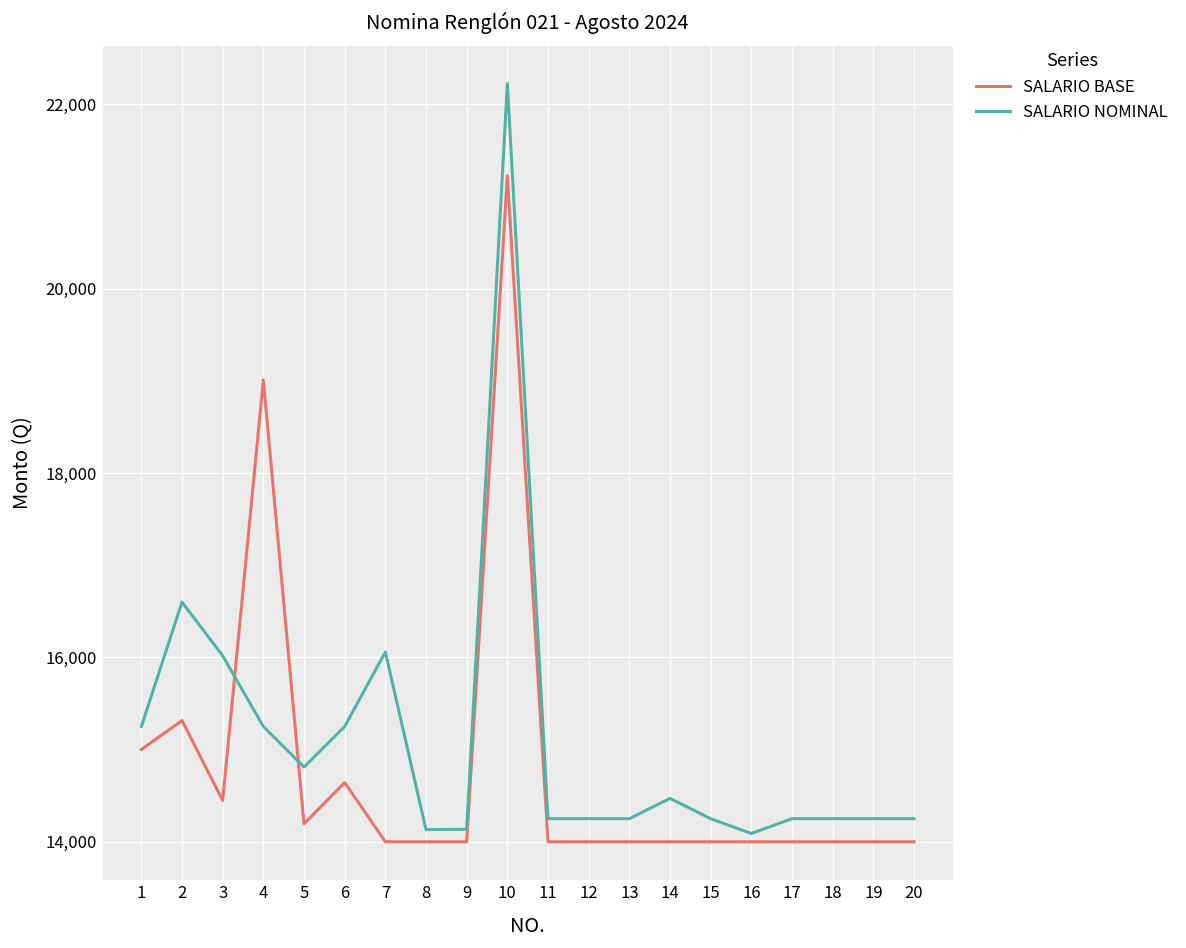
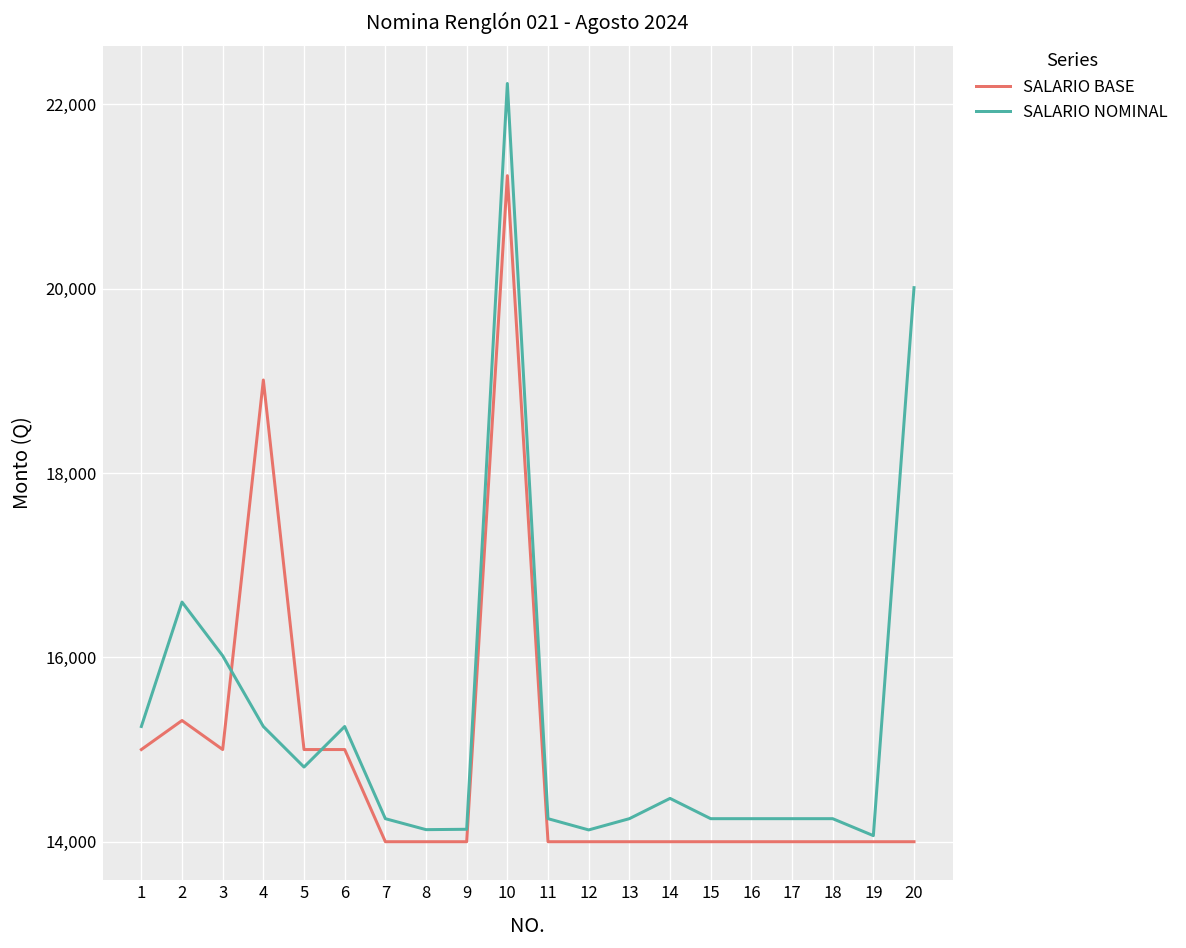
  {
    "SALARIO BASE": {
      "1": "15,000",
      "2": "15,300",
-     "3": "14,400",
+     "3": "15,000",
      "4": "19,000",
-     "5": "14,200",
-     "6": "14,600",
+     "5": "15,000",
+     "6": "15,000",
      "7": "14,000",
      "8": "14,000",
      "9": "14,000",
      "10": "21,200",
      "11": "14,000",
      "12": "14,000",
      "13": "14,000",
      "14": "14,000",
      "15": "14,000",
      "16": "14,000",
      "17": "14,000",
      "18": "14,000",
      "19": "14,000",
      "20": "14,000"
    },
    "SALARIO NOMINAL": {
      "1": "15,300",
      "2": "16,600",
      "3": "16,000",
      "4": "15,300",
      "5": "14,800",
      "6": "15,300",
-     "7": "16,100",
+     "7": "14,300",
      "8": "14,100",
      "9": "14,100",
      "10": "22,200",
      "11": "14,300",
-     "12": "14,300",
+     "12": "14,100",
      "13": "14,300",
      "14": "14,500",
      "15": "14,300",
-     "16": "14,100",
+     "16": "14,300",
      "17": "14,300",
      "18": "14,300",
-     "19": "14,300",
-     "20": "14,300"
+     "19": "14,100",
+     "20": "20,000"
    }
  }
